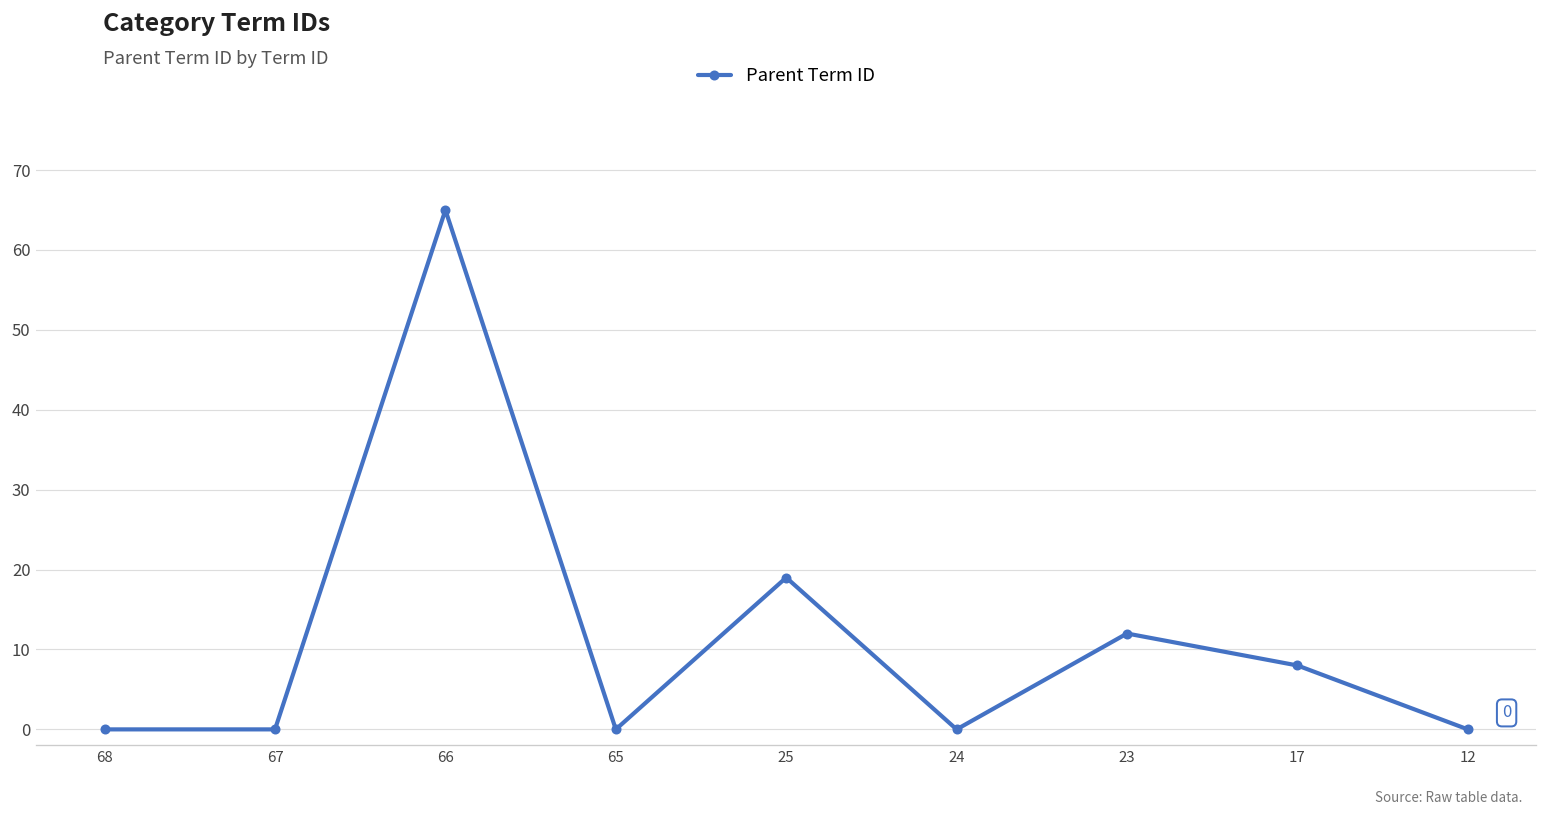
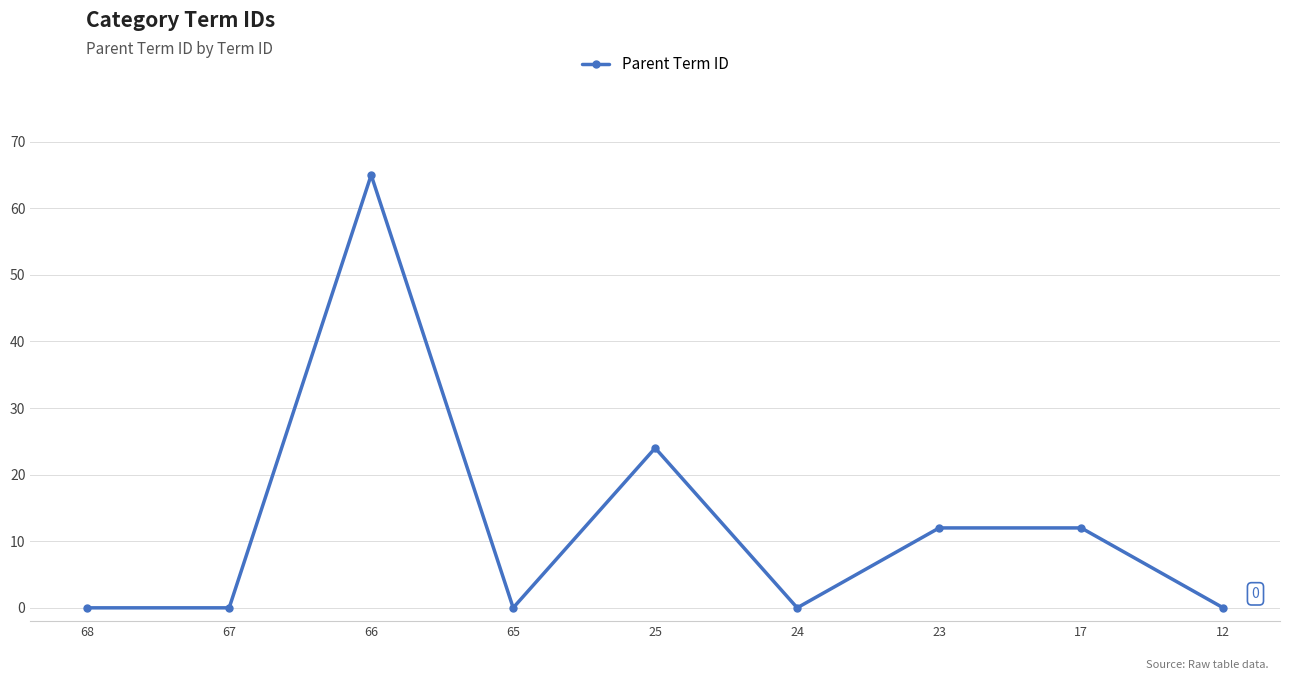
  {
    "68": 0,
    "67": 0,
    "66": 65,
    "65": 0,
-   "25": 19,
+   "25": 24,
    "24": 0,
    "23": 12,
-   "17": 8
+   "17": 12
  }
